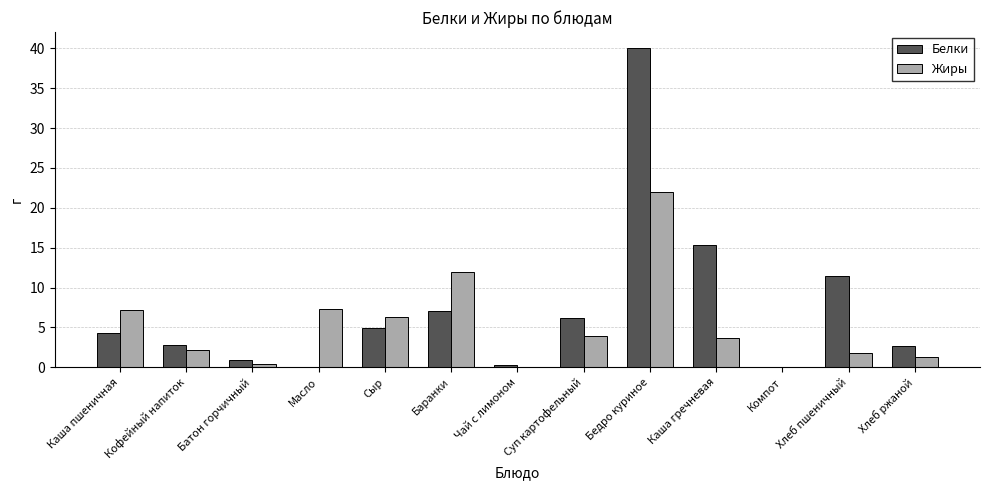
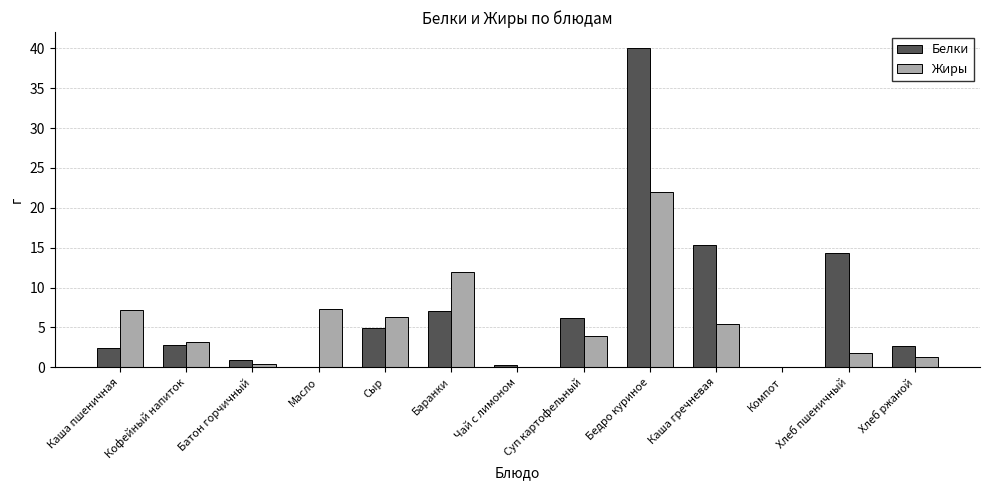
  {
    "Белки": {
-     "Каша пшеничная": 4,
+     "Каша пшеничная": 2,
      "Кофейный напиток": 3,
      "Батон горчичный": 1,
      "Сыр": 5,
      "Баранки": 7,
      "Суп картофельный": 6,
      "Бедро куриное": 40,
      "Каша гречневая": 15,
      "Компот": 0,
-     "Хлеб пшеничный": 11,
+     "Хлеб пшеничный": 14,
      "Хлеб ржаной": 3
    },
    "Жиры": {
      "Каша пшеничная": 7,
-     "Кофейный напиток": 2,
+     "Кофейный напиток": 3,
      "Батон горчичный": 0,
      "Масло": 7,
      "Сыр": 6,
      "Баранки": 12,
      "Суп картофельный": 4,
      "Бедро куриное": 22,
-     "Каша гречневая": 4,
+     "Каша гречневая": 5,
      "Компот": 0,
      "Хлеб пшеничный": 2,
      "Хлеб ржаной": 1
    }
  }
